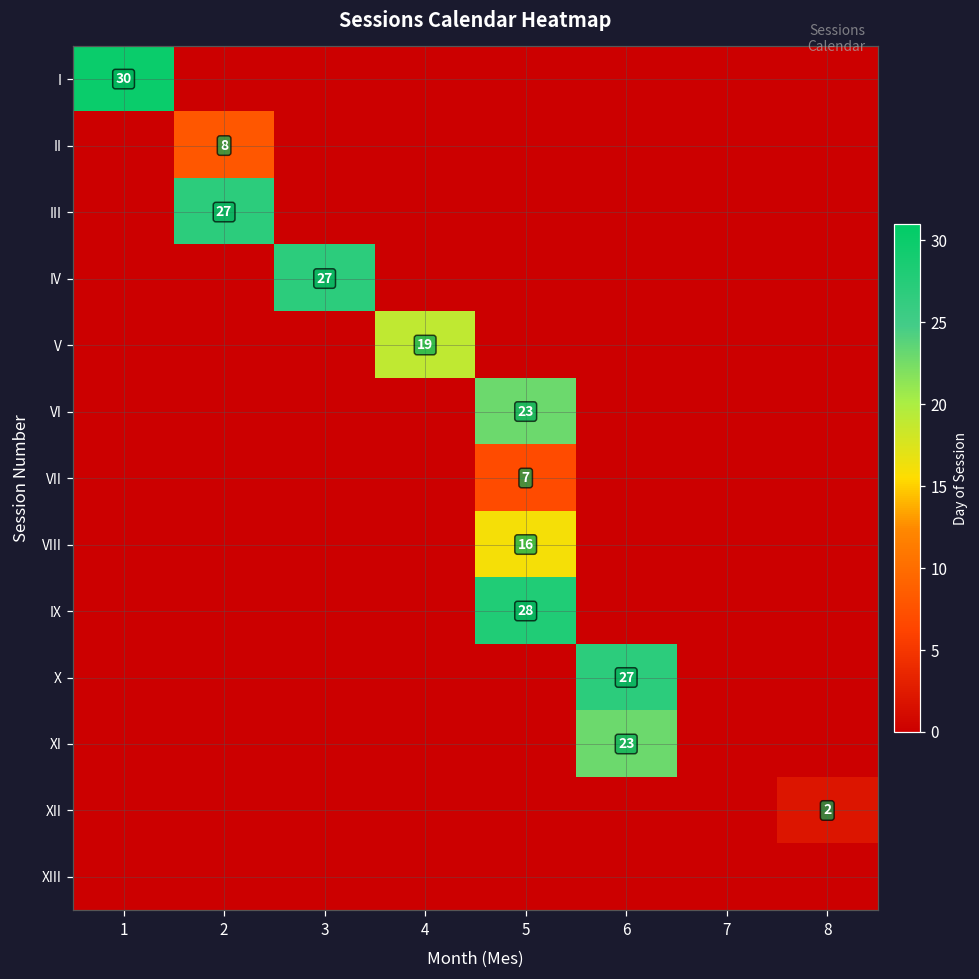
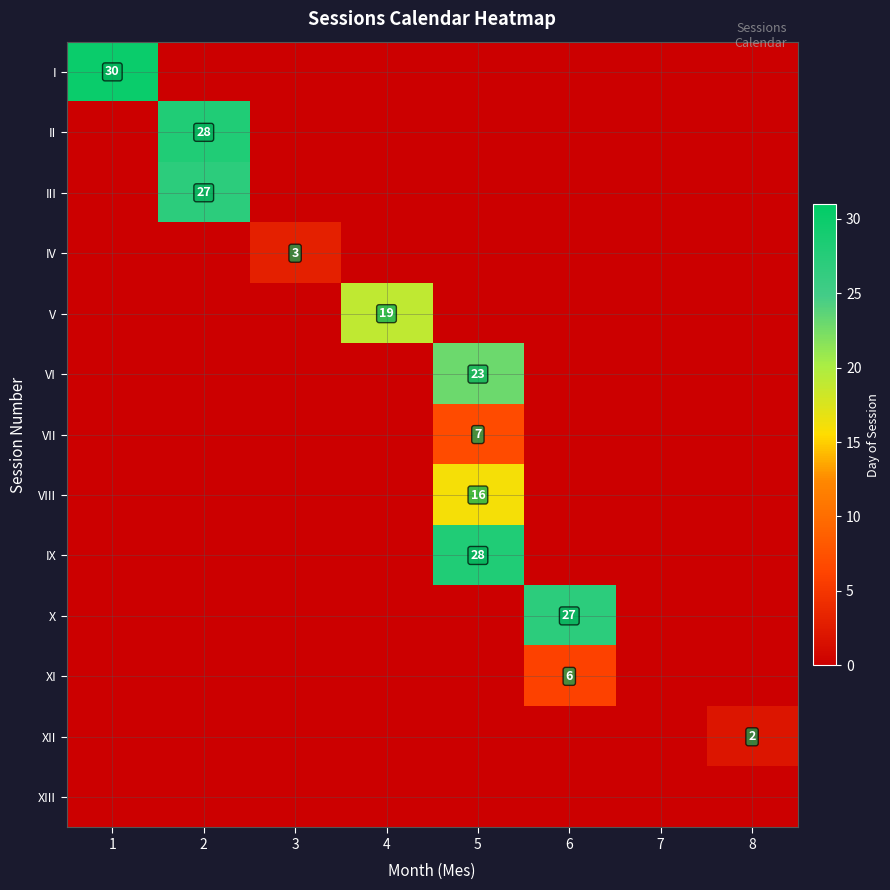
  {
    "II": {
-     "2": 8
+     "2": 28
    },
    "IV": {
-     "3": 27
+     "3": 3
    },
    "XI": {
-     "6": 23
+     "6": 6
    }
  }
